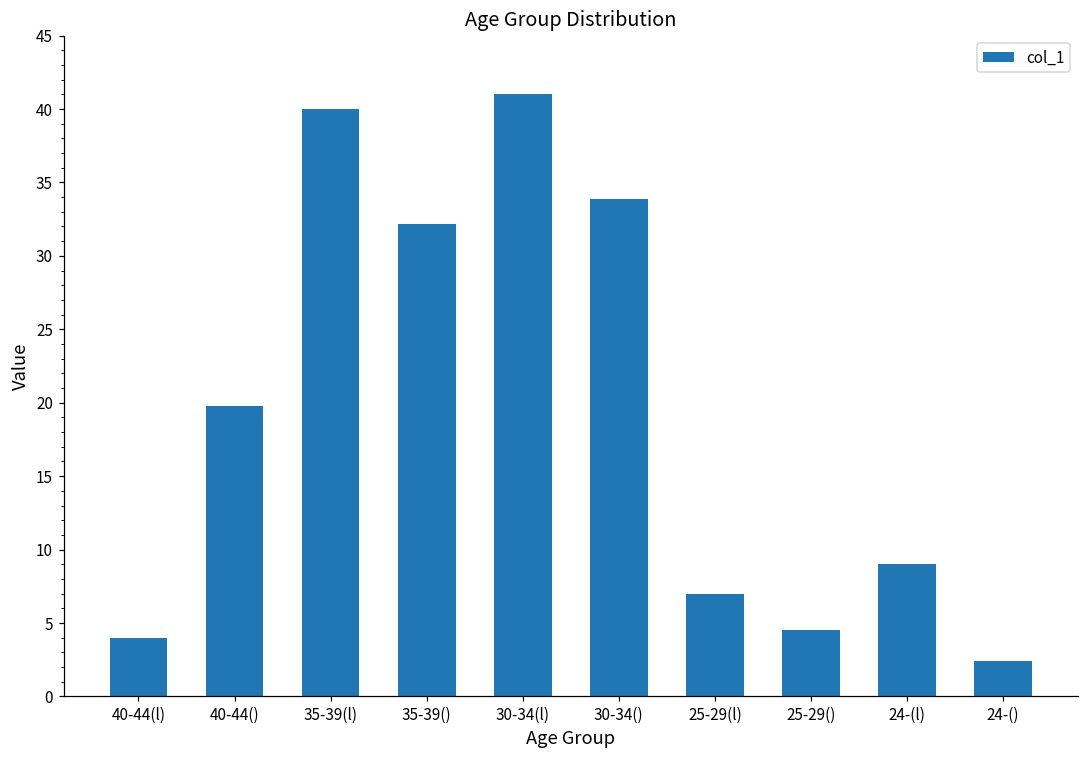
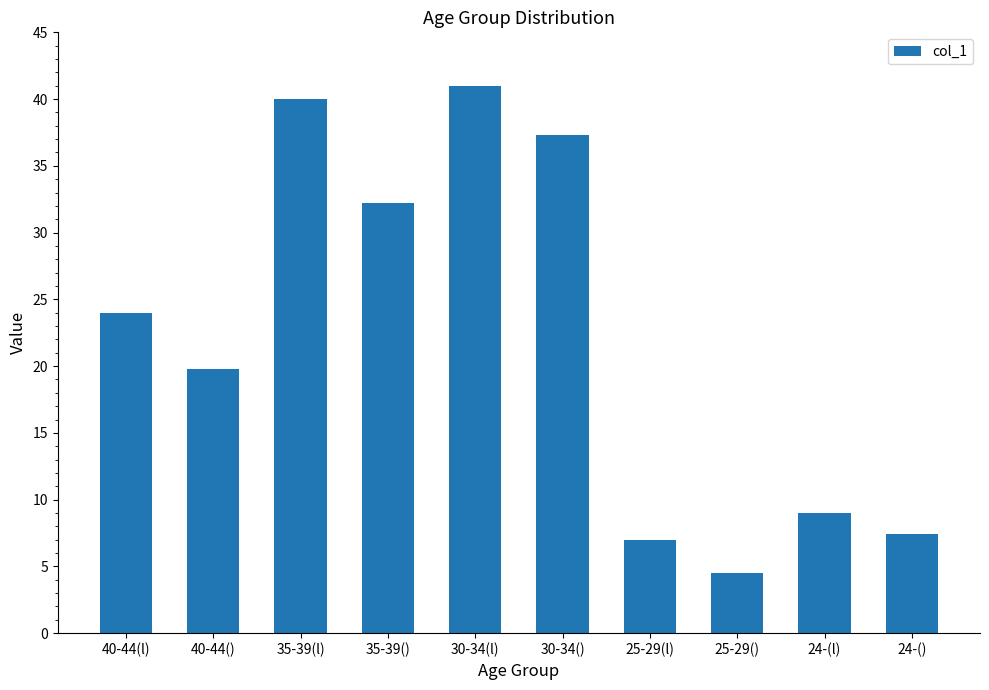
  {
-   "40-44(l)": 4,
+   "40-44(l)": 24,
    "40-44()": 19.8,
    "35-39(l)": 40.0,
    "35-39()": 32.2,
    "30-34(l)": 41.0,
-   "30-34()": 33.9,
+   "30-34()": 37.3,
    "25-29(l)": 7.0,
    "25-29()": 4.5,
    "24-(l)": 9.0,
-   "24-()": 2.4
+   "24-()": 7.4
  }
